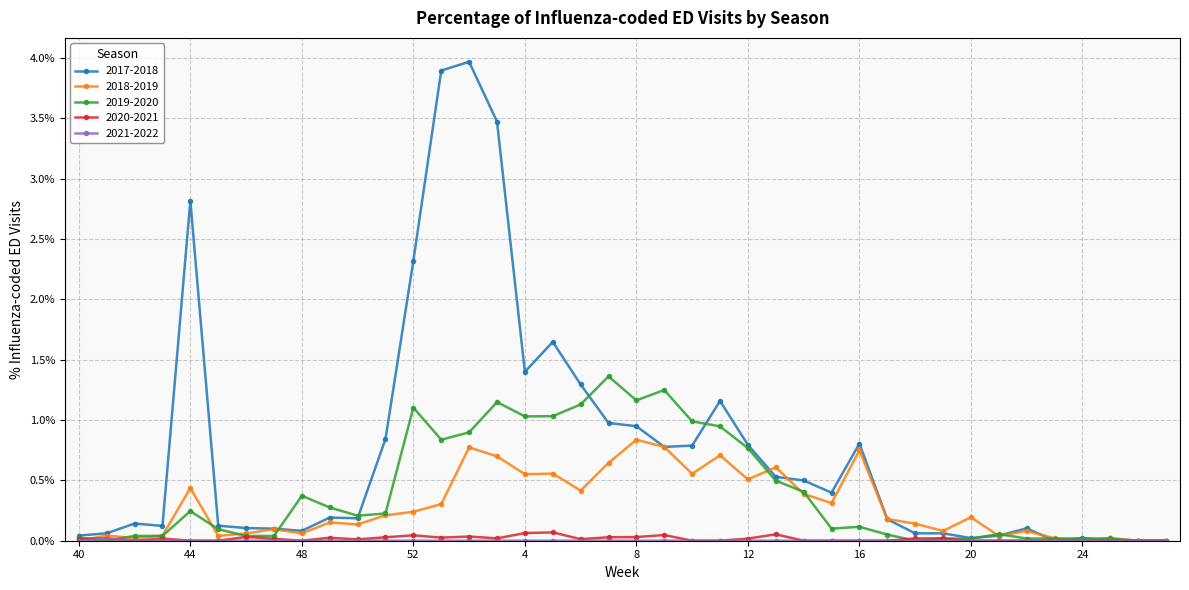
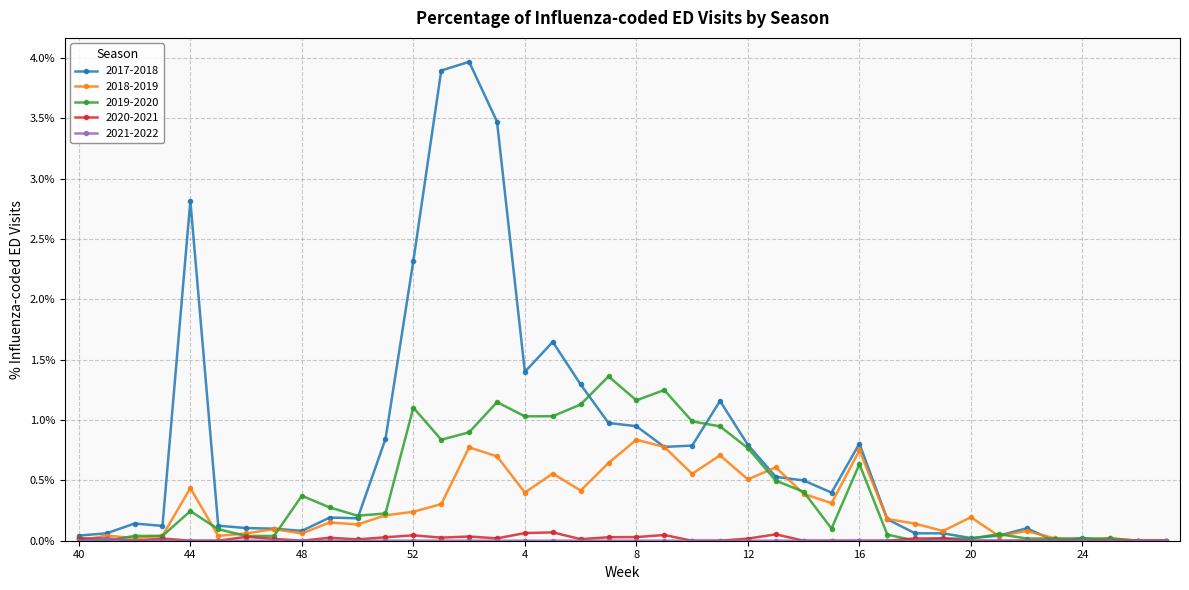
  {
    "2017-2018": {
      "40": "0.04%",
      "44": "2.82%",
      "48": "0.08%",
      "52": "2.32%",
      "4": "1.40%",
      "8": "0.95%",
      "12": "0.79%",
      "16": "0.80%"
    },
    "2018-2019": {
      "44": "0.44%",
      "48": "0.06%",
      "52": "0.24%",
-     "4": "0.55%",
+     "4": "0.40%",
      "8": "0.84%",
      "12": "0.51%",
      "16": "0.75%",
      "20": "0.19%"
    },
    "2019-2020": {
      "44": "0.25%",
      "48": "0.37%",
      "52": "1.10%",
      "4": "1.03%",
      "8": "1.16%",
      "12": "0.77%",
-     "16": "0.12%"
+     "16": "0.63%"
    },
    "2020-2021": {
      "52": "0.04%",
      "4": "0.06%",
      "8": "0.03%"
    },
    "2021-2022": {
      "52": "0.00%",
      "4": "0.00%",
      "8": "0.00%"
    }
  }
